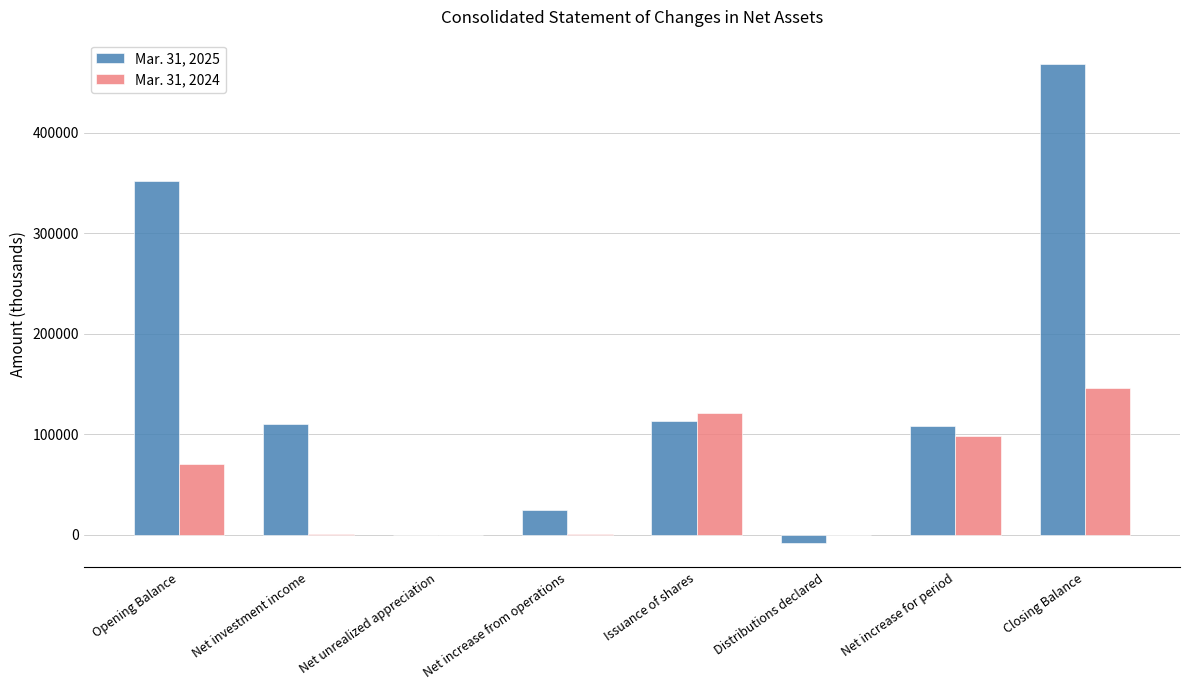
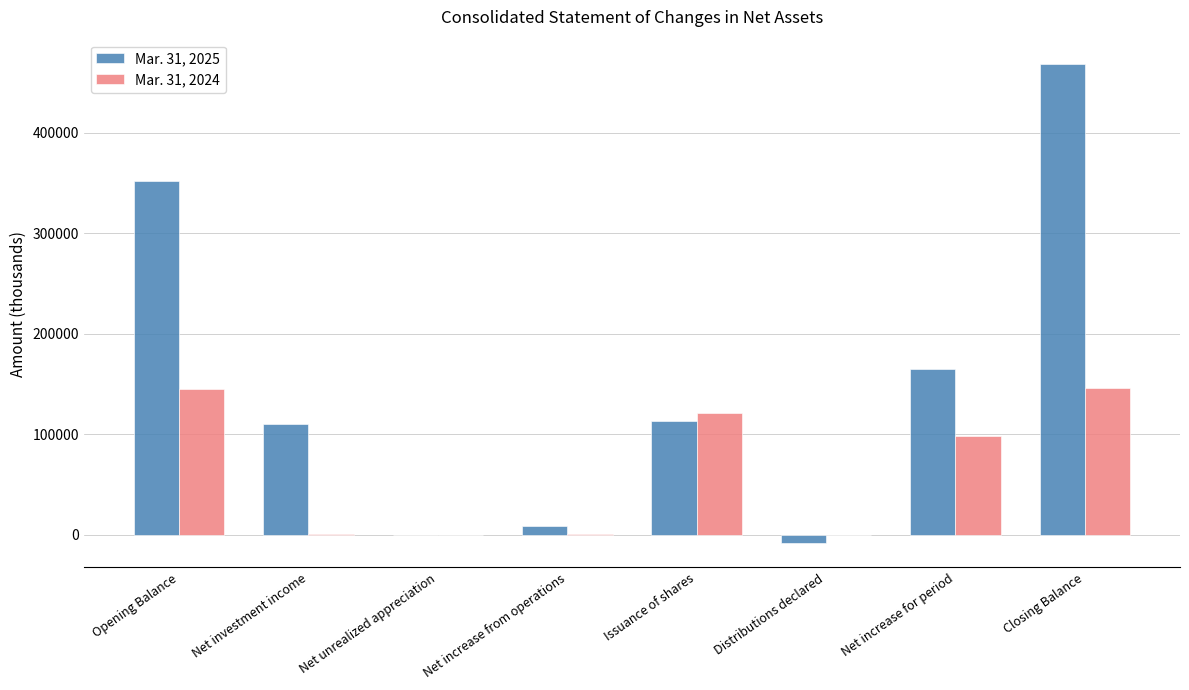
  {
    "Mar. 31, 2025": {
      "Opening Balance": 352000,
      "Net investment income": 110000,
-     "Net increase from operations": 25000,
+     "Net increase from operations": 9000,
      "Issuance of shares": 113000,
      "Distributions declared": -9000,
-     "Net increase for period": 108000,
+     "Net increase for period": 165000,
      "Closing Balance": 469000
    },
    "Mar. 31, 2024": {
-     "Opening Balance": 70000,
+     "Opening Balance": 145000,
      "Issuance of shares": 121000,
      "Distributions declared": 0,
      "Net increase for period": 99000,
      "Closing Balance": 146000
    }
  }
